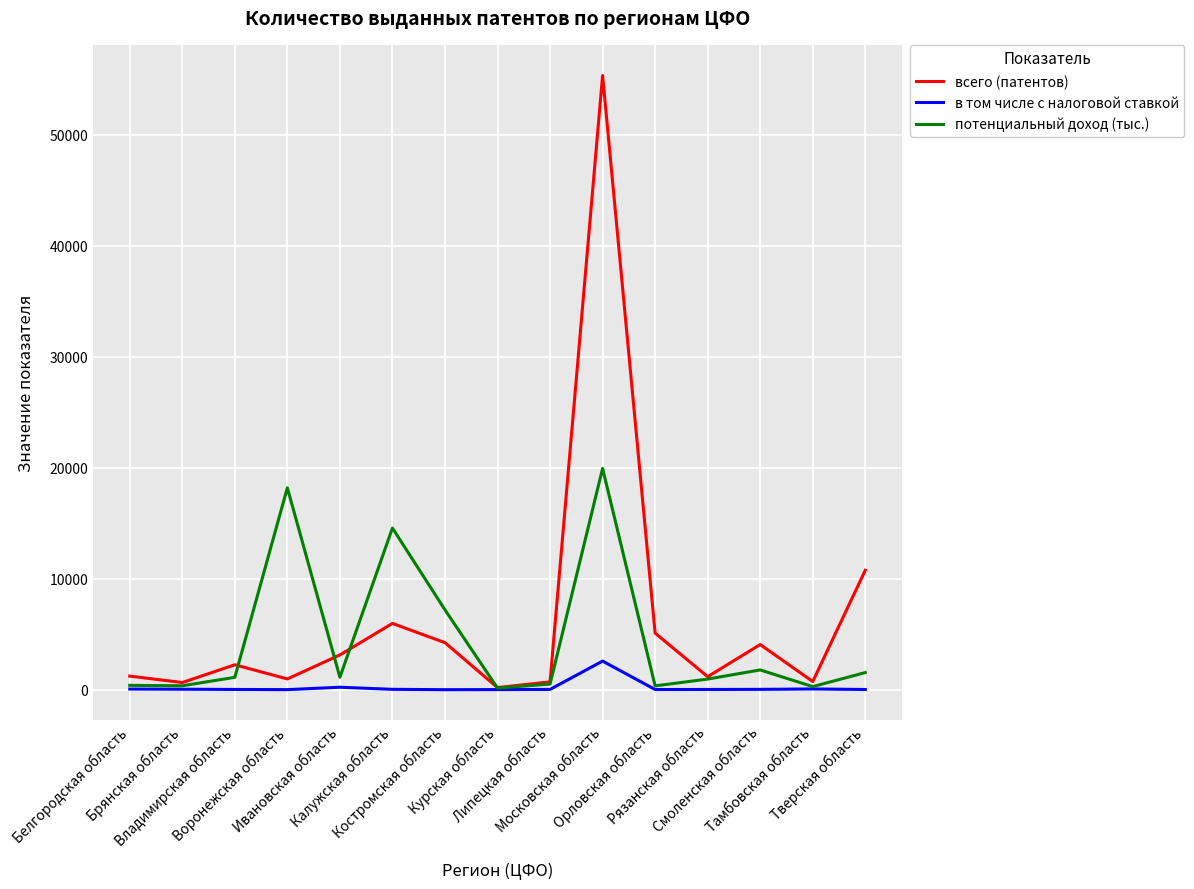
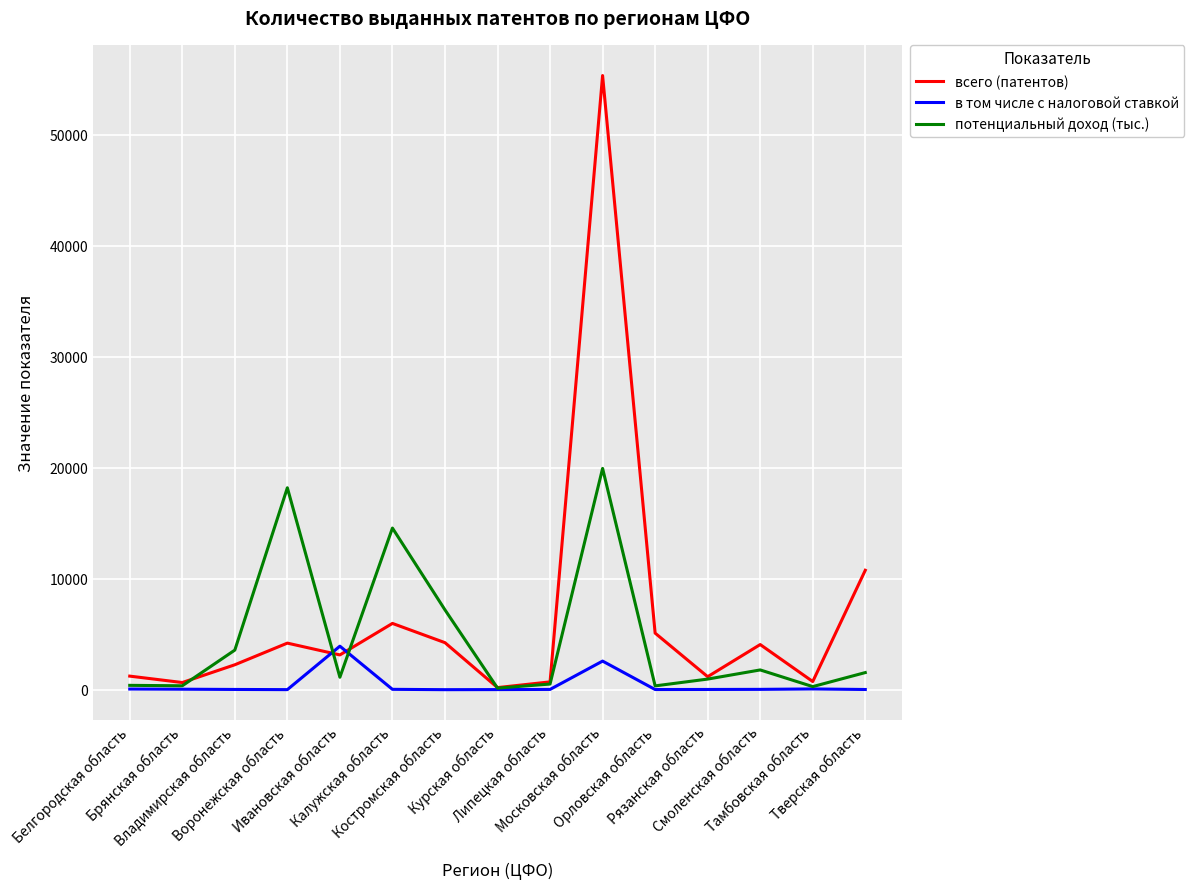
  {
    "всего (патентов)": {
      "Белгородская область": 1200,
      "Брянская область": 600,
      "Владимирская область": 2200,
-     "Воронежская область": 1000,
+     "Воронежская область": 4200,
      "Ивановская область": 3100,
      "Калужская область": 6000,
      "Костромская область": 4200,
      "Московская область": 55300,
      "Орловская область": 5100,
      "Смоленская область": 4100,
      "Тамбовская область": 700,
      "Тверская область": 10800
    },
    "в том числе с налоговой ставкой": {
      "Белгородская область": 100,
      "Брянская область": 0,
      "Владимирская область": 0,
      "Воронежская область": 0,
-     "Ивановская область": 200,
+     "Ивановская область": 3900,
      "Калужская область": 0,
      "Костромская область": 0,
      "Липецкая область": 0,
      "Московская область": 2600,
      "Орловская область": 0,
      "Рязанская область": 0,
      "Смоленская область": 0,
      "Тверская область": 0
    },
    "потенциальный доход (тыс.)": {
      "Белгородская область": 400,
      "Брянская область": 400,
-     "Владимирская область": 1100,
+     "Владимирская область": 3600,
      "Воронежская область": 18200,
      "Ивановская область": 1100,
      "Калужская область": 14600,
      "Костромская область": 7200,
      "Московская область": 19900,
      "Орловская область": 300,
      "Смоленская область": 1800,
      "Тверская область": 1500
    }
  }
